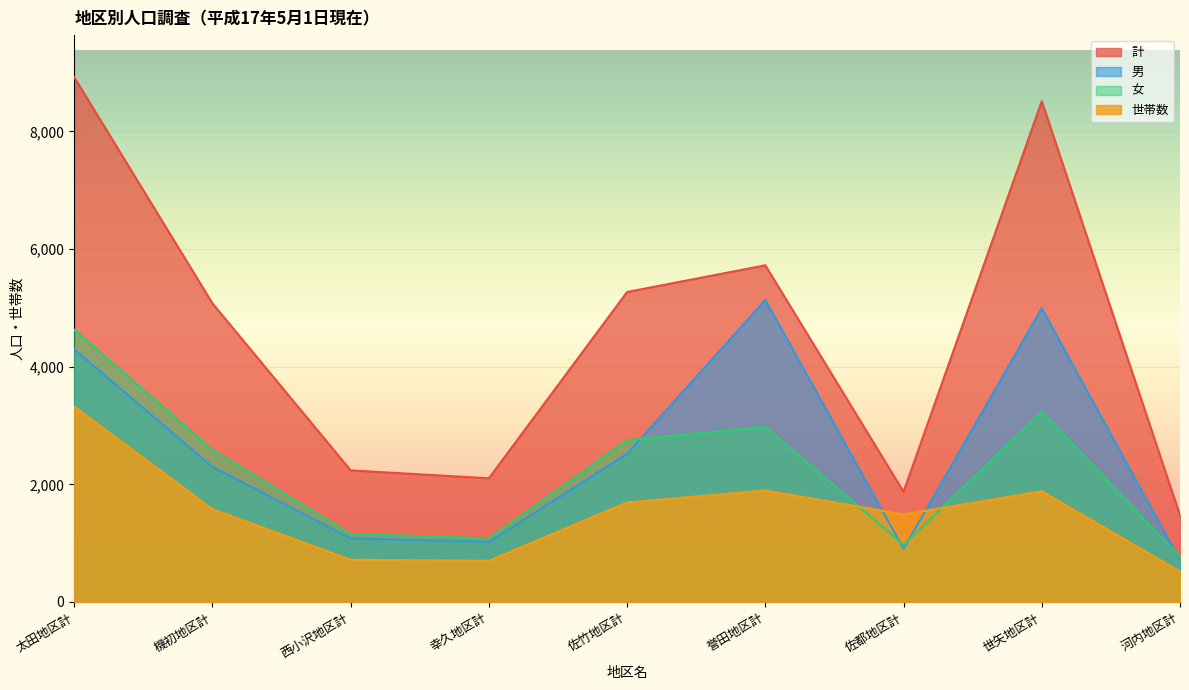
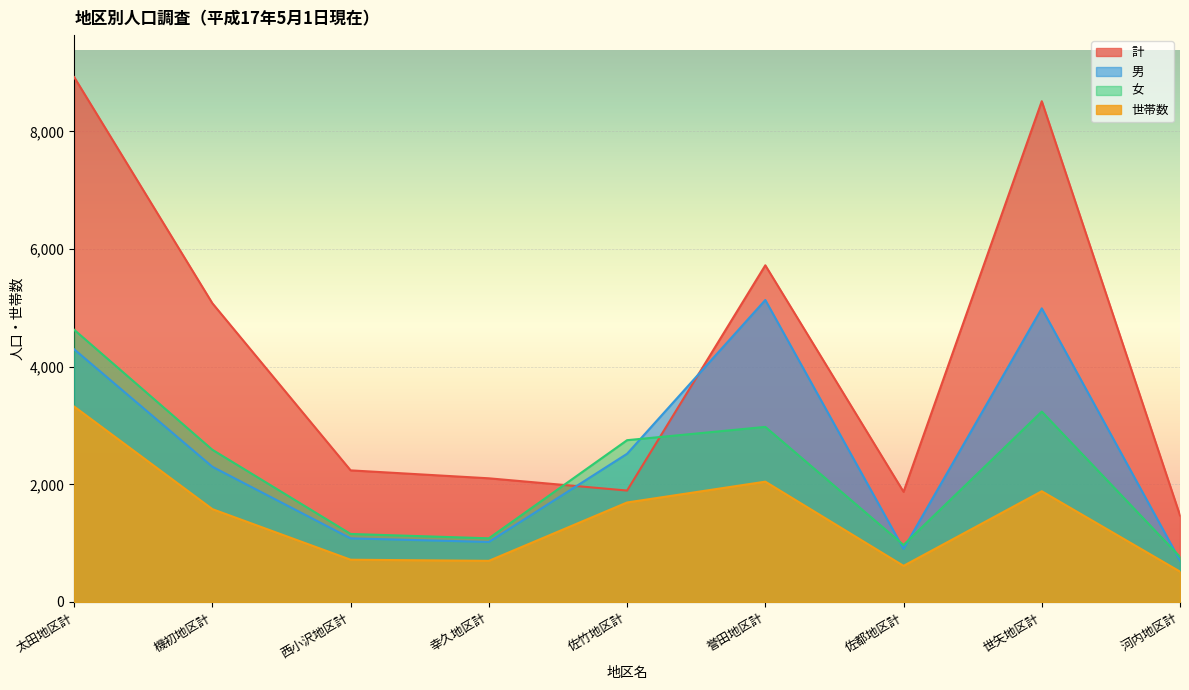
  {
    "計": {
      "太田地区計": "8,900",
      "機初地区計": "5,100",
      "西小沢地区計": "2,200",
      "幸久地区計": "2,100",
-     "佐竹地区計": "5,300",
+     "佐竹地区計": "1,900",
      "誉田地区計": "5,700",
      "佐都地区計": "1,900",
      "世矢地区計": "8,500",
      "河内地区計": "1,500"
    },
    "男": {
      "太田地区計": "4,300",
      "機初地区計": "2,300",
      "西小沢地区計": "1,100",
      "幸久地区計": "1,000",
      "佐竹地区計": "2,500",
      "誉田地区計": "5,100",
      "佐都地区計": "900",
      "世矢地区計": "5,000",
      "河内地区計": "700"
    },
    "女": {
      "太田地区計": "4,600",
      "機初地区計": "2,600",
      "西小沢地区計": "1,200",
      "幸久地区計": "1,100",
      "佐竹地区計": "2,800",
      "誉田地区計": "3,000",
      "佐都地区計": "1,000",
      "世矢地区計": "3,200",
      "河内地区計": "800"
    },
    "世帯数": {
      "太田地区計": "3,300",
      "機初地区計": "1,600",
      "西小沢地区計": "700",
      "幸久地区計": "700",
      "佐竹地区計": "1,700",
-     "誉田地区計": "1,900",
-     "佐都地区計": "1,500",
+     "誉田地区計": "2,000",
+     "佐都地区計": "600",
      "世矢地区計": "1,900",
      "河内地区計": "500"
    }
  }
